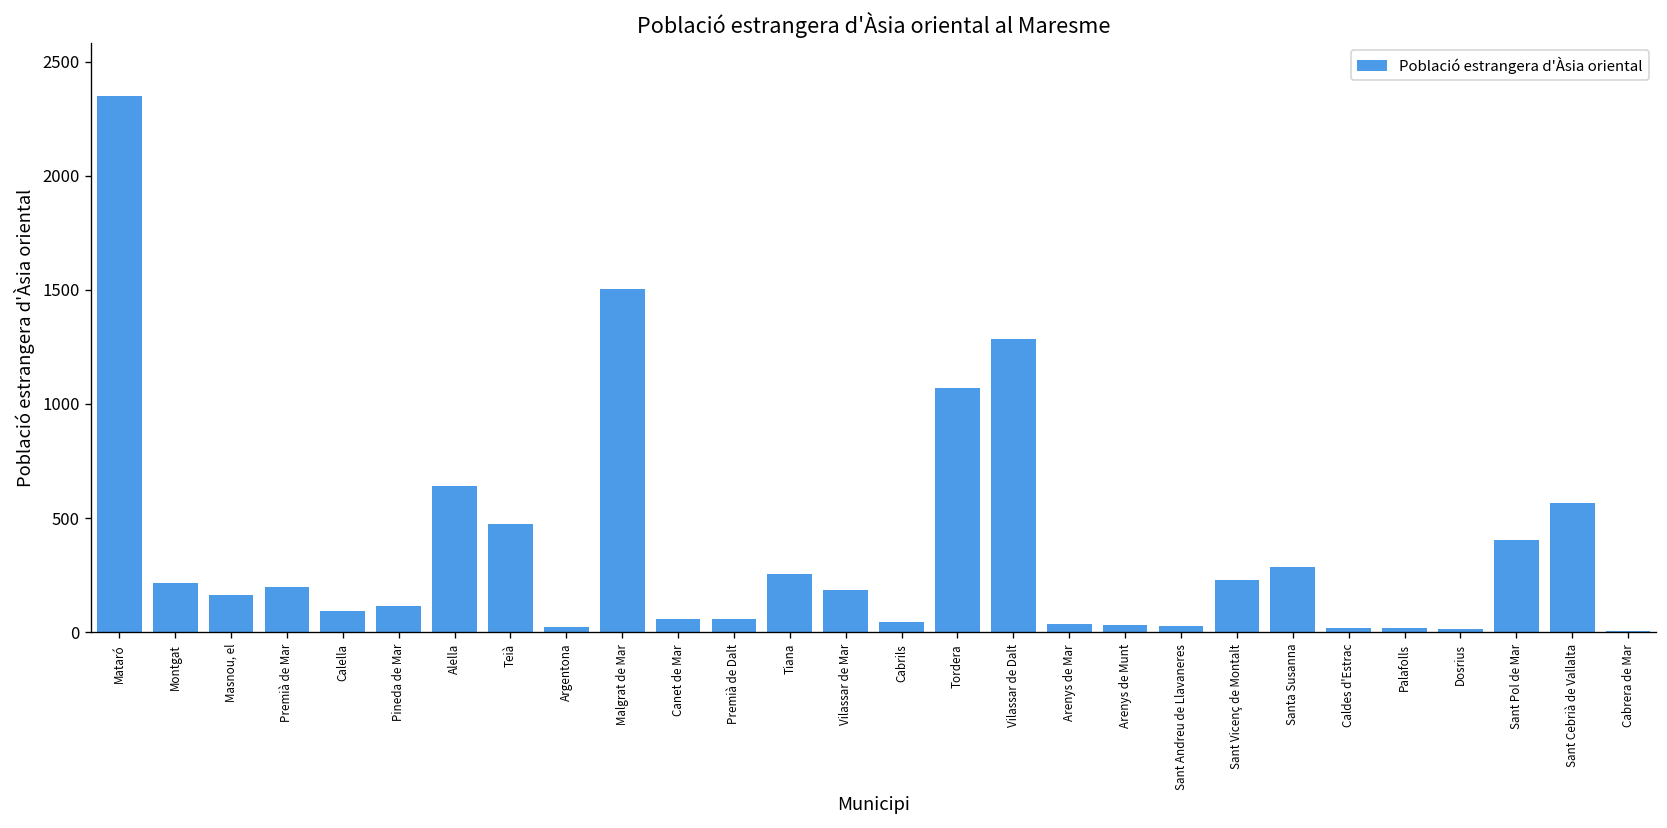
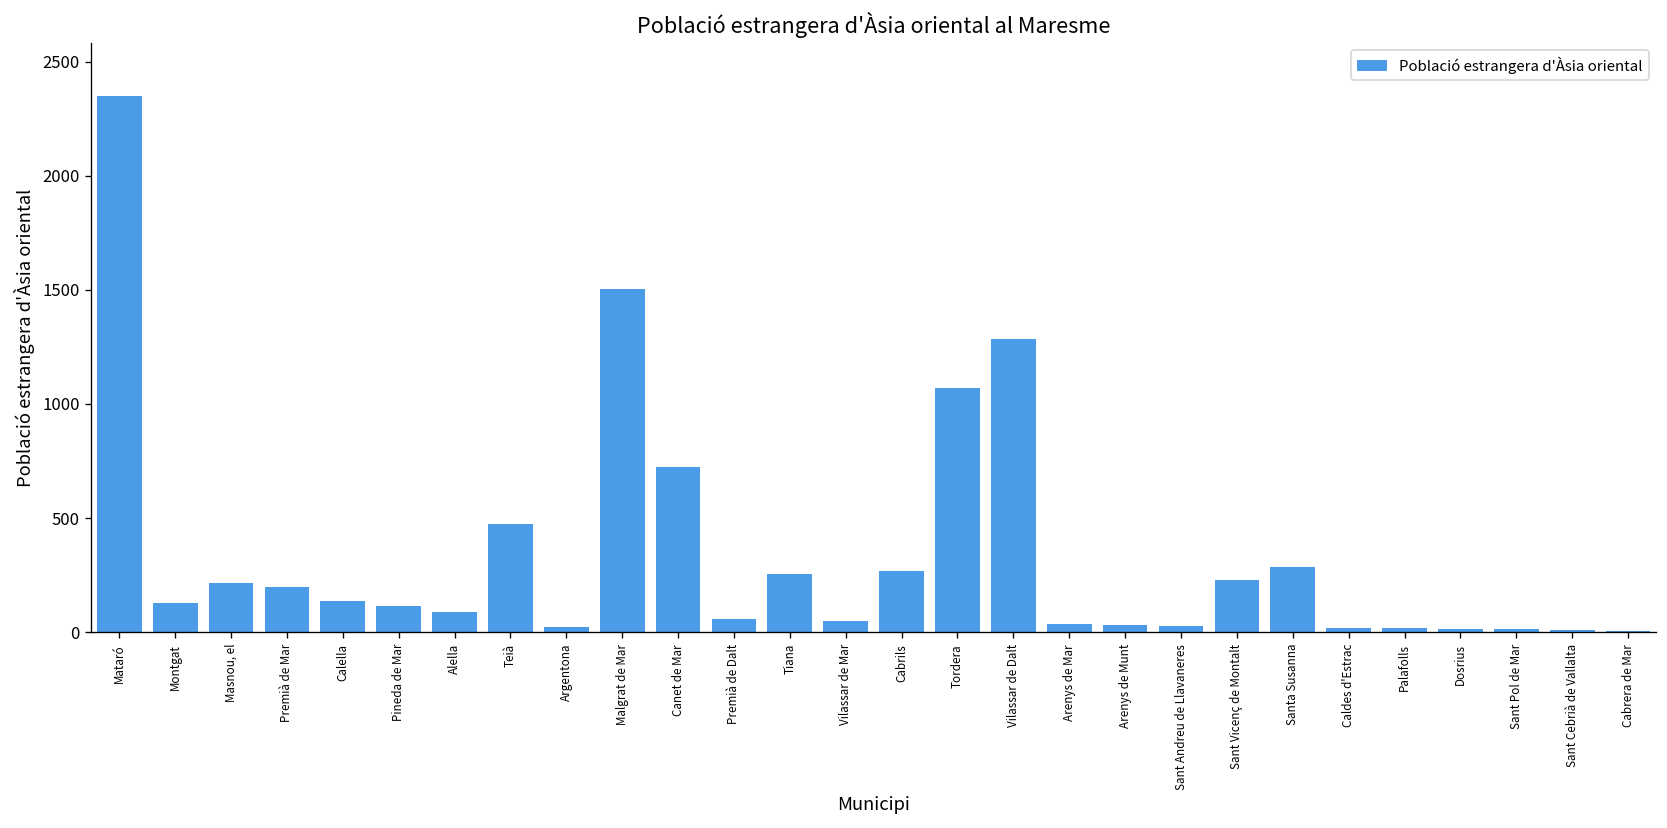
  {
    "Mataró": 2350,
-   "Montgat": 220,
-   "Masnou, el": 160,
+   "Montgat": 130,
+   "Masnou, el": 210,
    "Premià de Mar": 200,
-   "Calella": 90,
+   "Calella": 140,
    "Pineda de Mar": 120,
-   "Alella": 640,
+   "Alella": 90,
    "Teià": 480,
    "Argentona": 20,
    "Malgrat de Mar": 1500,
-   "Canet de Mar": 60,
+   "Canet de Mar": 730,
    "Premià de Dalt": 60,
    "Tiana": 250,
-   "Vilassar de Mar": 180,
-   "Cabrils": 50,
+   "Vilassar de Mar": 50,
+   "Cabrils": 270,
    "Tordera": 1070,
    "Vilassar de Dalt": 1290,
    "Arenys de Mar": 30,
    "Arenys de Munt": 30,
    "Sant Andreu de Llavaneres": 30,
    "Sant Vicenç de Montalt": 230,
    "Santa Susanna": 290,
    "Caldes d'Estrac": 20,
    "Palafolls": 20,
-   "Sant Pol de Mar": 400,
-   "Sant Cebrià de Vallalta": 570
+   "Sant Pol de Mar": 10,
+   "Sant Cebrià de Vallalta": 10
  }
